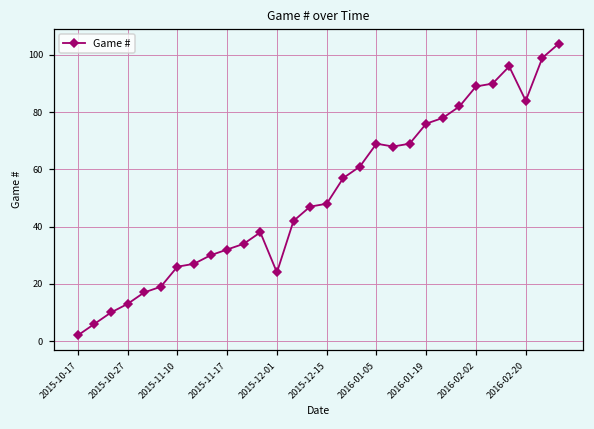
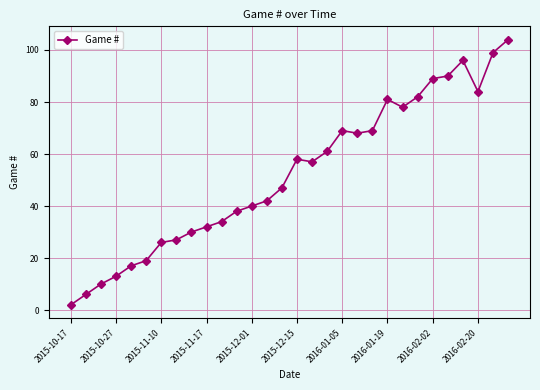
  {
    "2015-10-17": 2,
    "2015-10-27": 13,
    "2015-11-10": 26,
    "2015-11-17": 32,
-   "2015-12-01": 24,
-   "2015-12-15": 48,
+   "2015-12-01": 40,
+   "2015-12-15": 58,
    "2016-01-05": 69,
-   "2016-01-19": 76,
+   "2016-01-19": 81,
    "2016-02-02": 89,
    "2016-02-20": 84
  }
